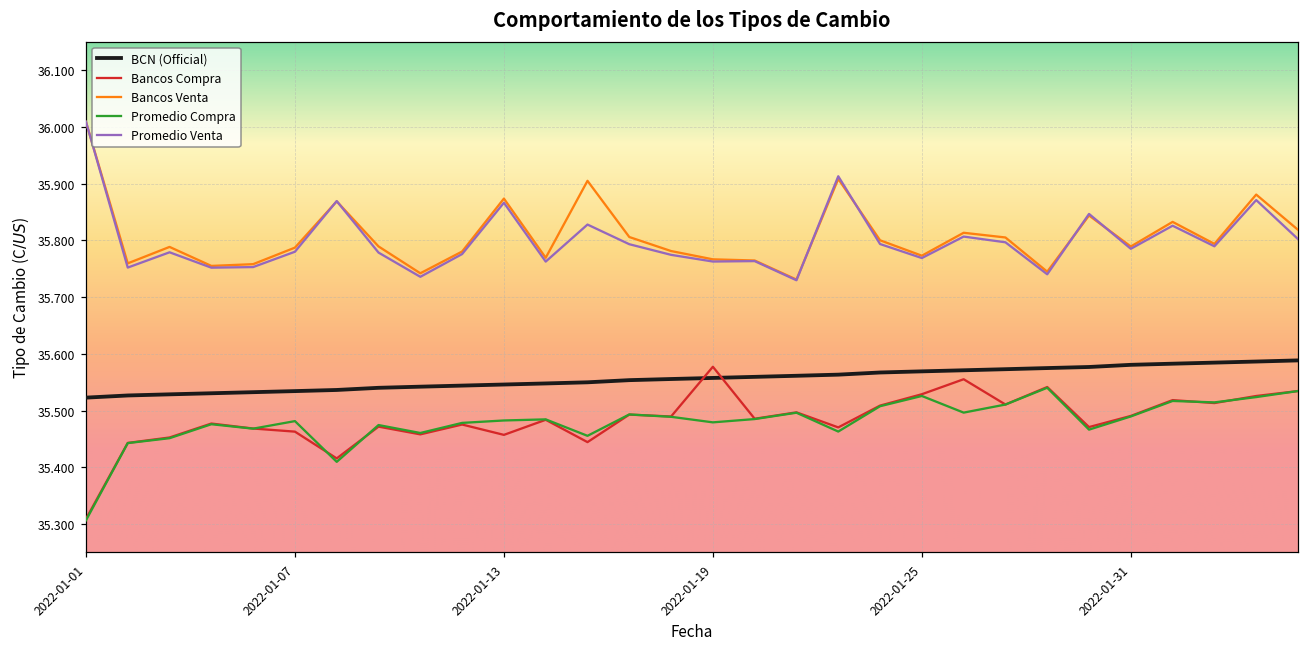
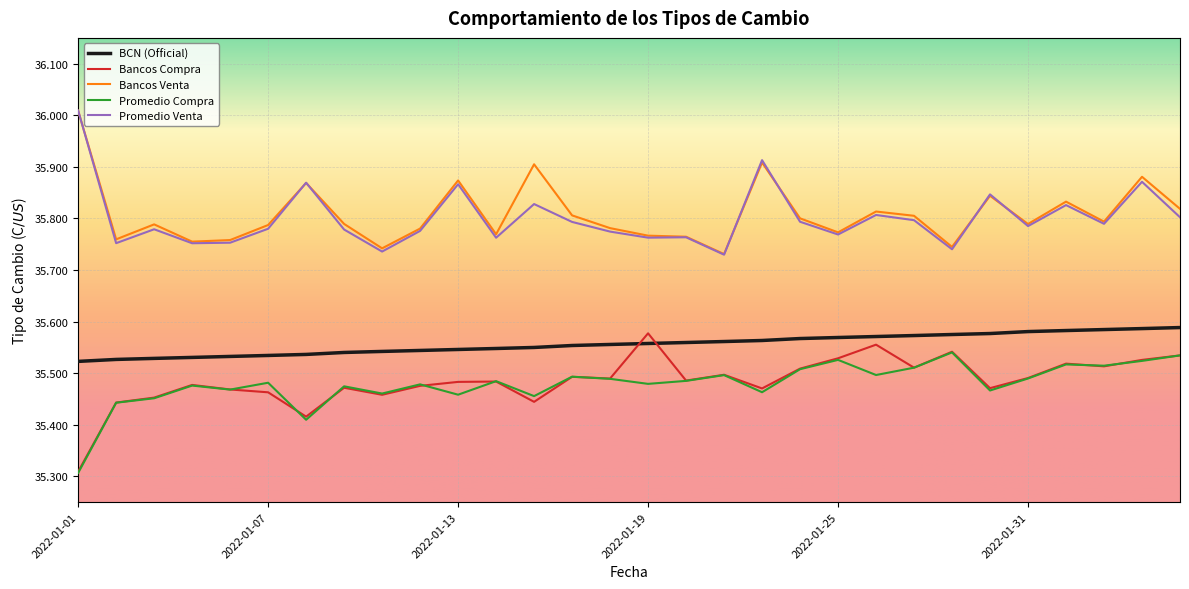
  {
    "BCN (Official)": {
      "2022-01-01": 35.52,
      "2022-01-07": 35.53,
      "2022-01-13": 35.55,
      "2022-01-19": 35.56,
      "2022-01-25": 35.57,
      "2022-01-31": 35.58
    },
    "Bancos Compra": {
      "2022-01-07": 35.46,
-     "2022-01-13": 35.46,
+     "2022-01-13": 35.48,
      "2022-01-19": 35.58
    },
    "Bancos Venta": {
      "2022-01-07": 35.79,
      "2022-01-13": 35.87
    },
    "Promedio Compra": {
      "2022-01-07": 35.48,
-     "2022-01-13": 35.48,
+     "2022-01-13": 35.46,
      "2022-01-19": 35.48
    },
    "Promedio Venta": {
      "2022-01-07": 35.78,
      "2022-01-13": 35.87
    }
  }
